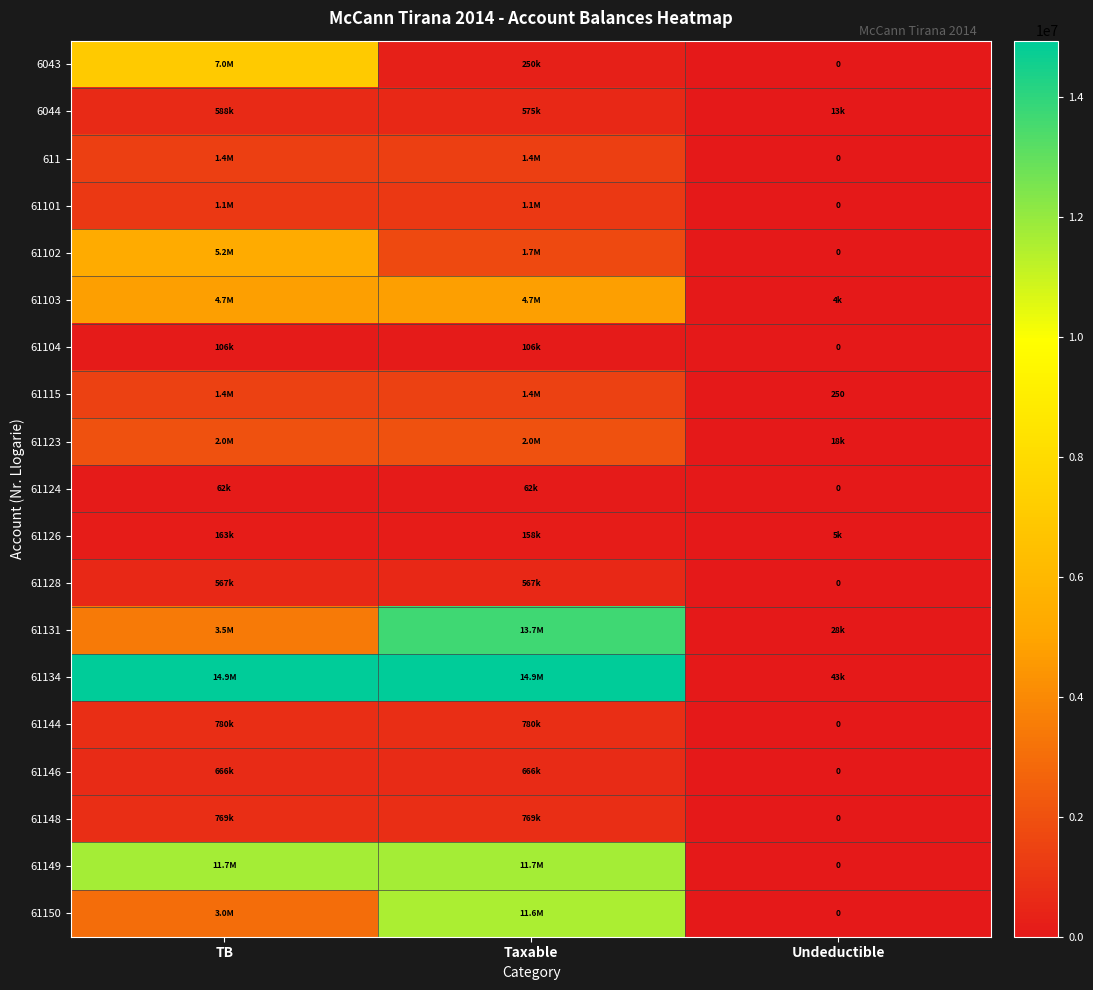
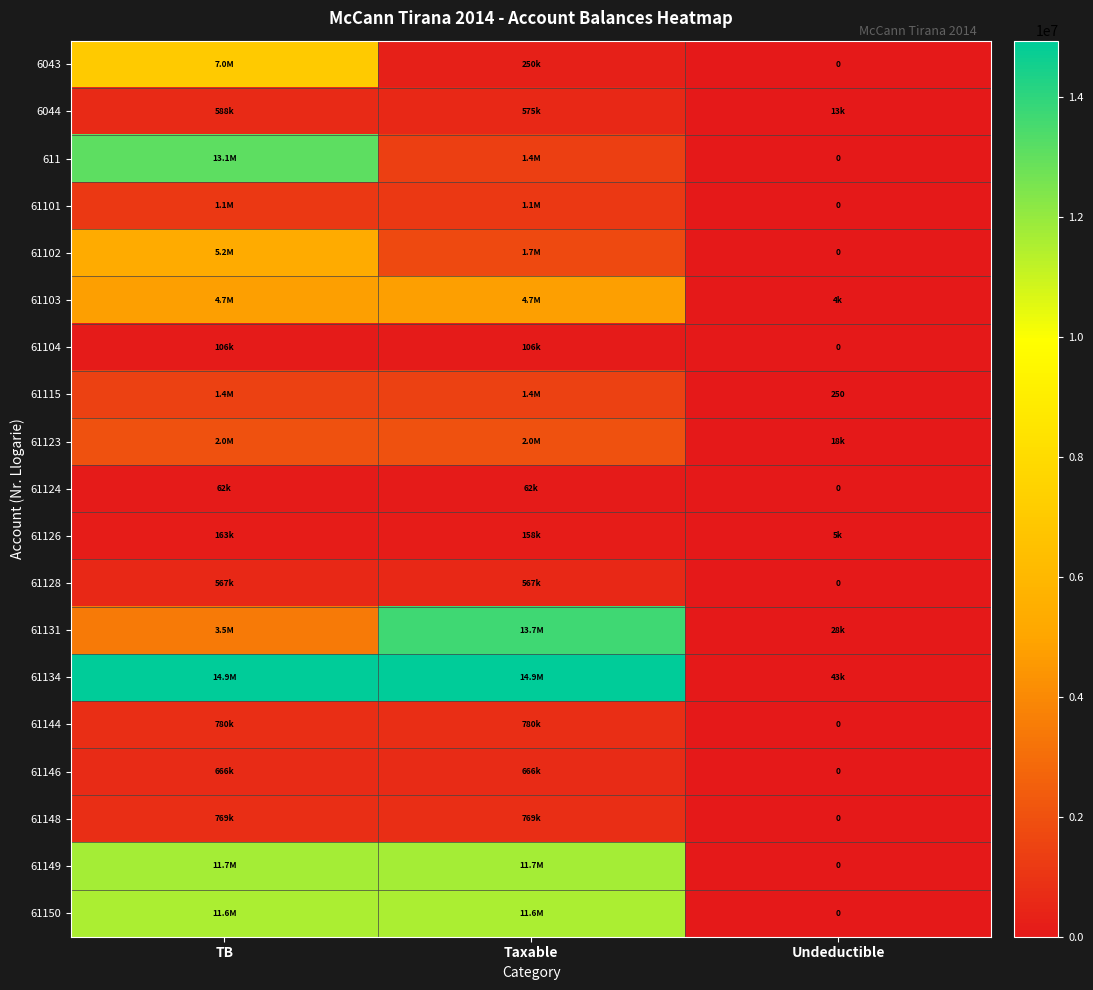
  {
    "6043": {
      "TB": "7.0M",
      "Taxable": "250k",
      "Undeductible": "0"
    },
    "6044": {
      "TB": "588k",
      "Taxable": "575k",
      "Undeductible": "13k"
    },
    "611": {
-     "TB": "1.4M",
+     "TB": "13.1M",
      "Taxable": "1.4M",
      "Undeductible": "0"
    },
    "61101": {
      "TB": "1.1M",
      "Taxable": "1.1M",
      "Undeductible": "0"
    },
    "61102": {
      "TB": "5.2M",
      "Taxable": "1.7M",
      "Undeductible": "0"
    },
    "61103": {
      "TB": "4.7M",
      "Taxable": "4.7M",
      "Undeductible": "4k"
    },
    "61104": {
      "TB": "106k",
      "Taxable": "106k",
      "Undeductible": "0"
    },
    "61115": {
      "TB": "1.4M",
      "Taxable": "1.4M",
      "Undeductible": "250"
    },
    "61123": {
      "TB": "2.0M",
      "Taxable": "2.0M",
      "Undeductible": "18k"
    },
    "61124": {
      "TB": "62k",
      "Taxable": "62k",
      "Undeductible": "0"
    },
    "61126": {
      "TB": "163k",
      "Taxable": "158k",
      "Undeductible": "5k"
    },
    "61128": {
      "TB": "567k",
      "Taxable": "567k",
      "Undeductible": "0"
    },
    "61131": {
      "TB": "3.5M",
      "Taxable": "13.7M",
      "Undeductible": "28k"
    },
    "61134": {
      "TB": "14.9M",
      "Taxable": "14.9M",
      "Undeductible": "43k"
    },
    "61144": {
      "TB": "780k",
      "Taxable": "780k",
      "Undeductible": "0"
    },
    "61146": {
      "TB": "666k",
      "Taxable": "666k",
      "Undeductible": "0"
    },
    "61148": {
      "TB": "769k",
      "Taxable": "769k",
      "Undeductible": "0"
    },
    "61149": {
      "TB": "11.7M",
      "Taxable": "11.7M",
      "Undeductible": "0"
    },
    "61150": {
-     "TB": "3.0M",
+     "TB": "11.6M",
      "Taxable": "11.6M",
      "Undeductible": "0"
    }
  }
